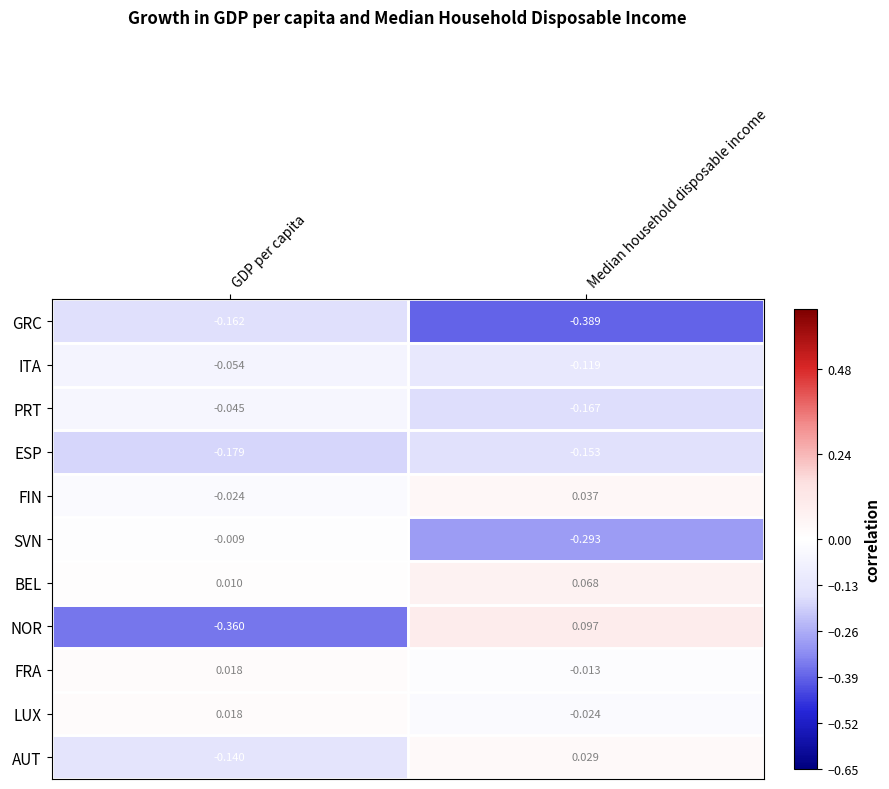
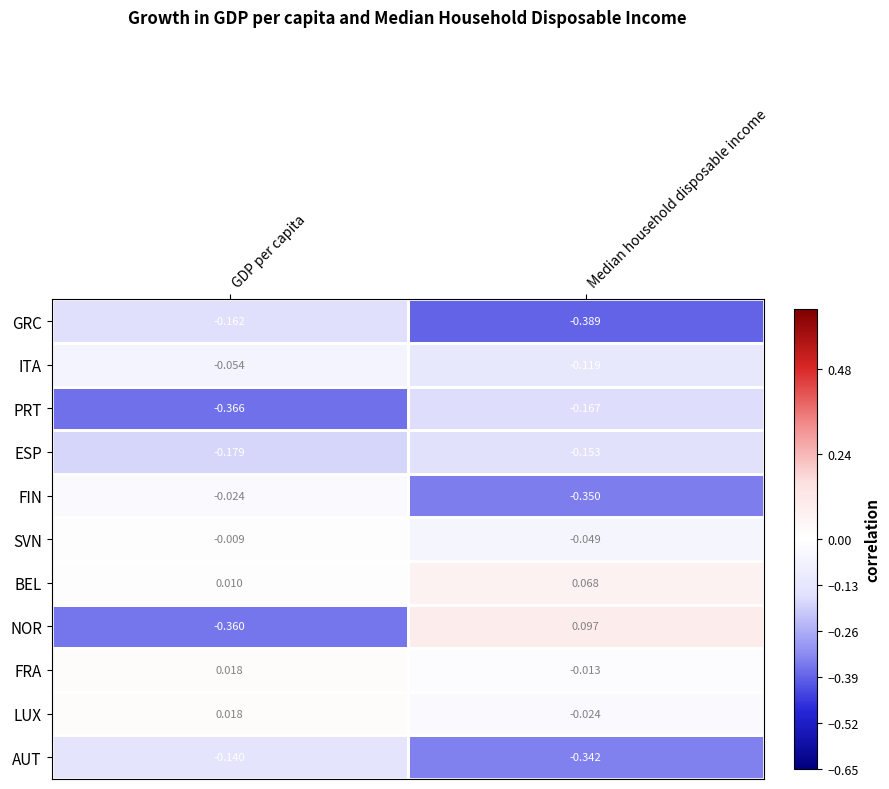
  {
    "GRC": {
      "Median household disposable income": -0.389
    },
    "ITA": {
      "GDP per capita": -0.054
    },
    "PRT": {
-     "GDP per capita": -0.045
+     "GDP per capita": -0.366
    },
    "FIN": {
      "GDP per capita": -0.024,
-     "Median household disposable income": 0.037
+     "Median household disposable income": -0.350
    },
    "SVN": {
      "GDP per capita": -0.009,
-     "Median household disposable income": -0.293
+     "Median household disposable income": -0.049
    },
    "BEL": {
      "GDP per capita": 0.010,
      "Median household disposable income": 0.068
    },
    "NOR": {
      "GDP per capita": -0.360,
      "Median household disposable income": 0.097
    },
    "FRA": {
      "GDP per capita": 0.018,
      "Median household disposable income": -0.013
    },
    "LUX": {
      "GDP per capita": 0.018,
      "Median household disposable income": -0.024
    },
    "AUT": {
-     "Median household disposable income": 0.029
+     "Median household disposable income": -0.342
    }
  }
